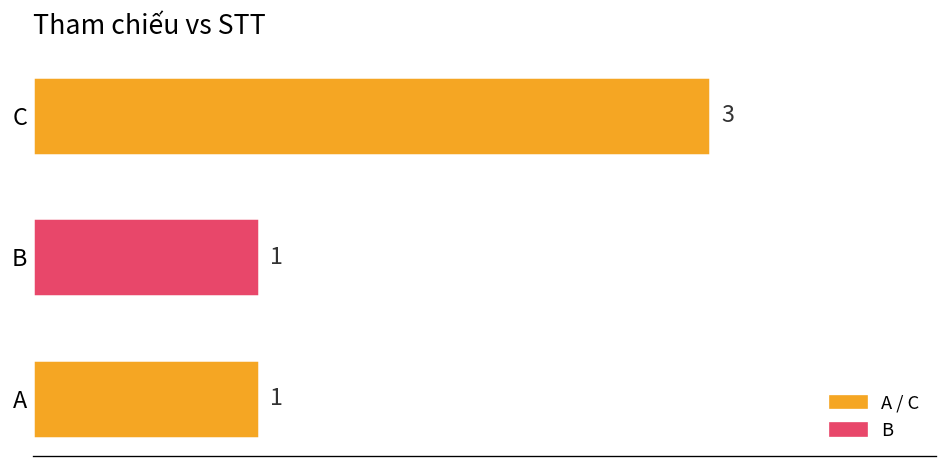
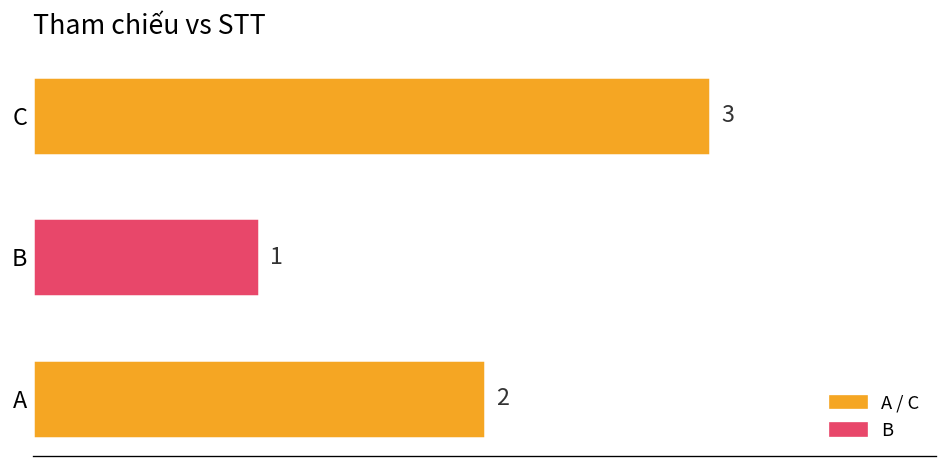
  {
    "C": 3,
    "B": 1,
-   "A": 1
+   "A": 2
  }
